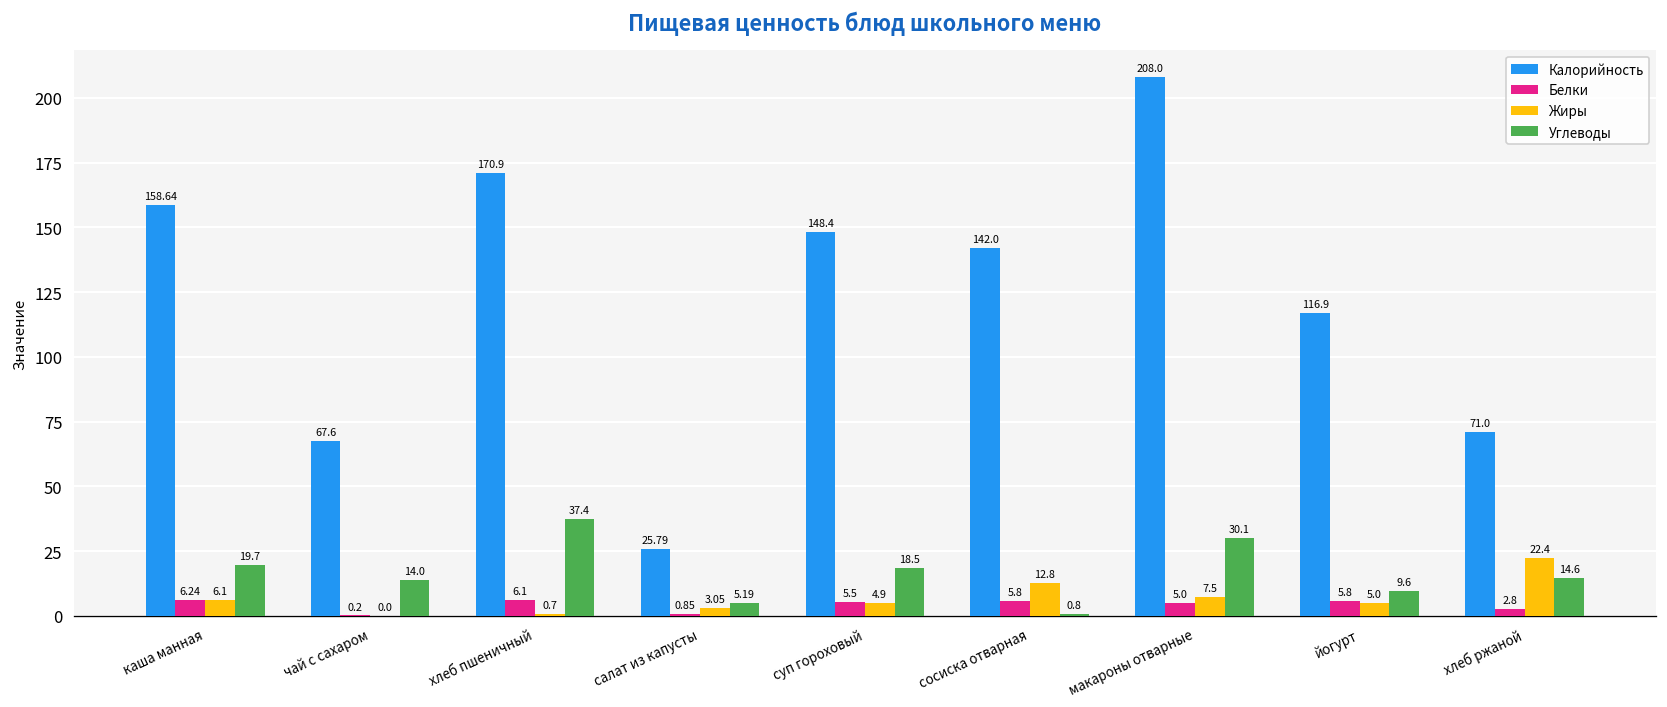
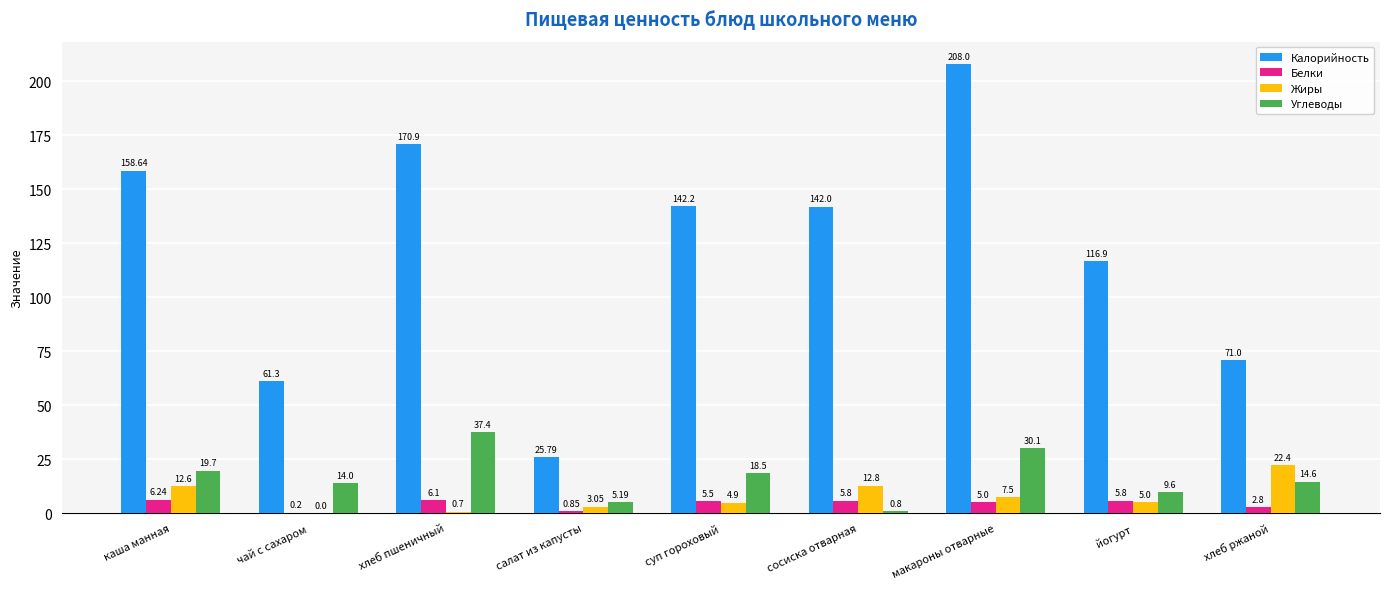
  {
    "Калорийность": {
      "каша манная": 158.64,
-     "чай с сахаром": 67.6,
+     "чай с сахаром": 61.3,
      "хлеб пшеничный": 170.9,
      "салат из капусты": 25.79,
-     "суп гороховый": 148.4,
+     "суп гороховый": 142.2,
      "сосиска отварная": 142.0,
      "макароны отварные": 208.0,
      "йогурт": 116.9,
      "хлеб ржаной": 71.0
    },
    "Белки": {
      "каша манная": 6.24,
      "чай с сахаром": 0.2,
      "хлеб пшеничный": 6.1,
      "салат из капусты": 0.85,
      "суп гороховый": 5.5,
      "сосиска отварная": 5.8,
      "макароны отварные": 5.0,
      "йогурт": 5.8,
      "хлеб ржаной": 2.8
    },
    "Жиры": {
-     "каша манная": 6.1,
+     "каша манная": 12.6,
      "чай с сахаром": 0.0,
      "хлеб пшеничный": 0.7,
      "салат из капусты": 3.05,
      "суп гороховый": 4.9,
      "сосиска отварная": 12.8,
      "макароны отварные": 7.5,
      "йогурт": 5.0,
      "хлеб ржаной": 22.4
    },
    "Углеводы": {
      "каша манная": 19.7,
      "чай с сахаром": 14.0,
      "хлеб пшеничный": 37.4,
      "салат из капусты": 5.19,
      "суп гороховый": 18.5,
      "сосиска отварная": 0.8,
      "макароны отварные": 30.1,
      "йогурт": 9.6,
      "хлеб ржаной": 14.6
    }
  }
